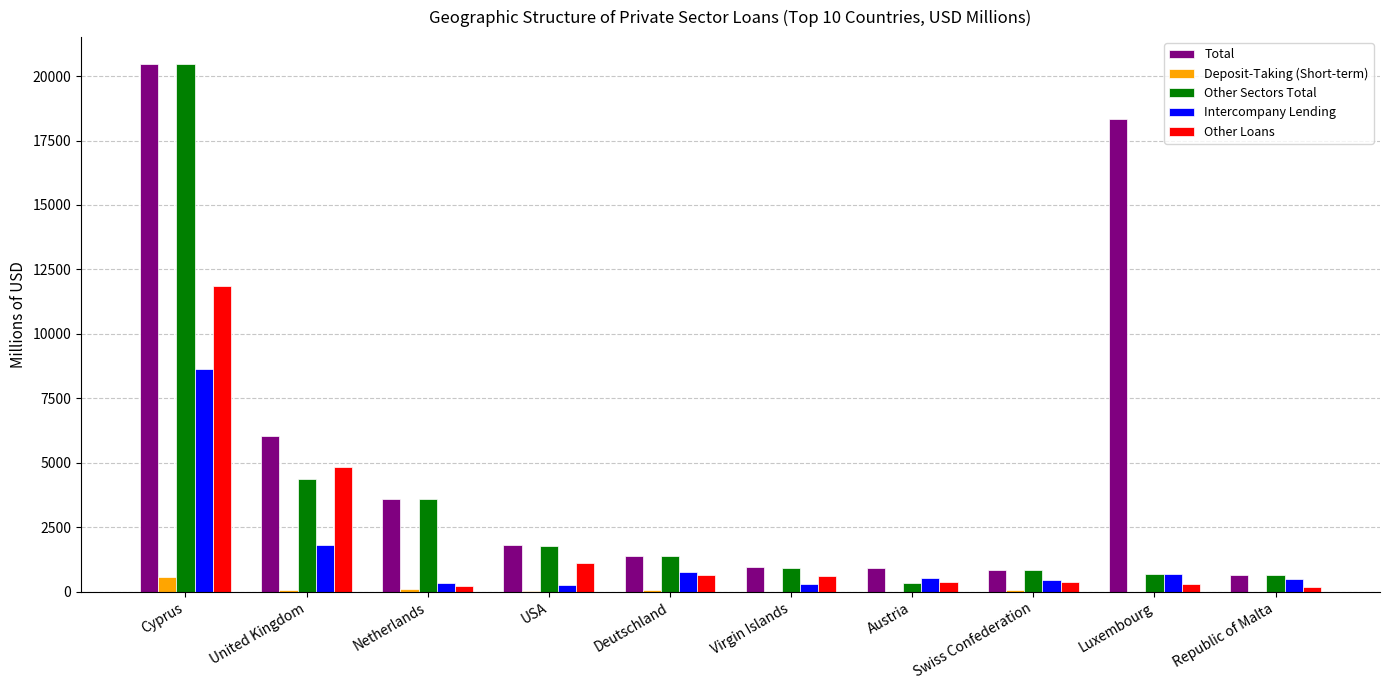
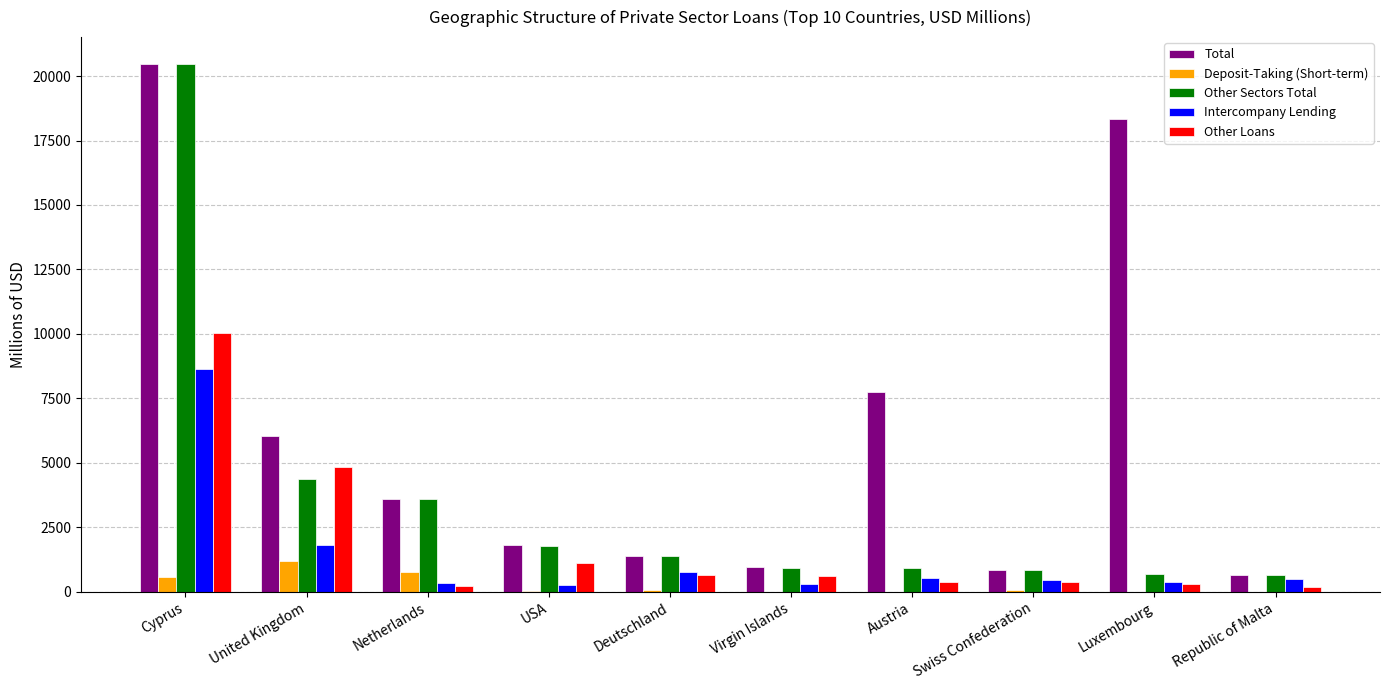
  {
    "Total": {
      "Cyprus": 20500,
      "United Kingdom": 6100,
      "Netherlands": 3600,
      "USA": 1800,
      "Deutschland": 1400,
      "Virgin Islands": 1000,
-     "Austria": 900,
+     "Austria": 7700,
      "Swiss Confederation": 800,
      "Luxembourg": 18300,
      "Republic of Malta": 700
    },
    "Deposit-Taking (Short-term)": {
      "Cyprus": 600,
-     "United Kingdom": 100,
-     "Netherlands": 100,
+     "United Kingdom": 1200,
+     "Netherlands": 700,
      "Luxembourg": 0
    },
    "Other Sectors Total": {
      "Cyprus": 20500,
      "United Kingdom": 4400,
      "Netherlands": 3600,
      "USA": 1800,
      "Deutschland": 1400,
      "Virgin Islands": 900,
-     "Austria": 300,
+     "Austria": 900,
      "Swiss Confederation": 800,
      "Luxembourg": 700,
      "Republic of Malta": 700
    },
    "Intercompany Lending": {
      "Cyprus": 8600,
      "United Kingdom": 1800,
      "Netherlands": 300,
      "USA": 300,
      "Deutschland": 800,
      "Virgin Islands": 300,
      "Austria": 500,
      "Swiss Confederation": 500,
-     "Luxembourg": 700,
+     "Luxembourg": 400,
      "Republic of Malta": 500
    },
    "Other Loans": {
-     "Cyprus": 11800,
+     "Cyprus": 10000,
      "United Kingdom": 4800,
      "Netherlands": 200,
      "USA": 1100,
      "Deutschland": 700,
      "Virgin Islands": 600,
      "Austria": 400,
      "Swiss Confederation": 400,
      "Luxembourg": 300,
      "Republic of Malta": 200
    }
  }
